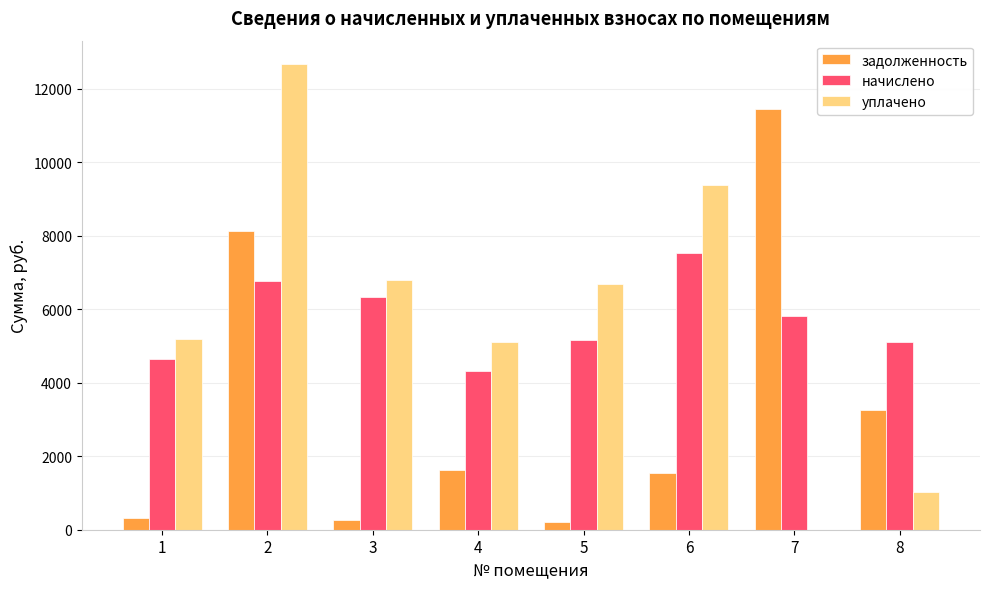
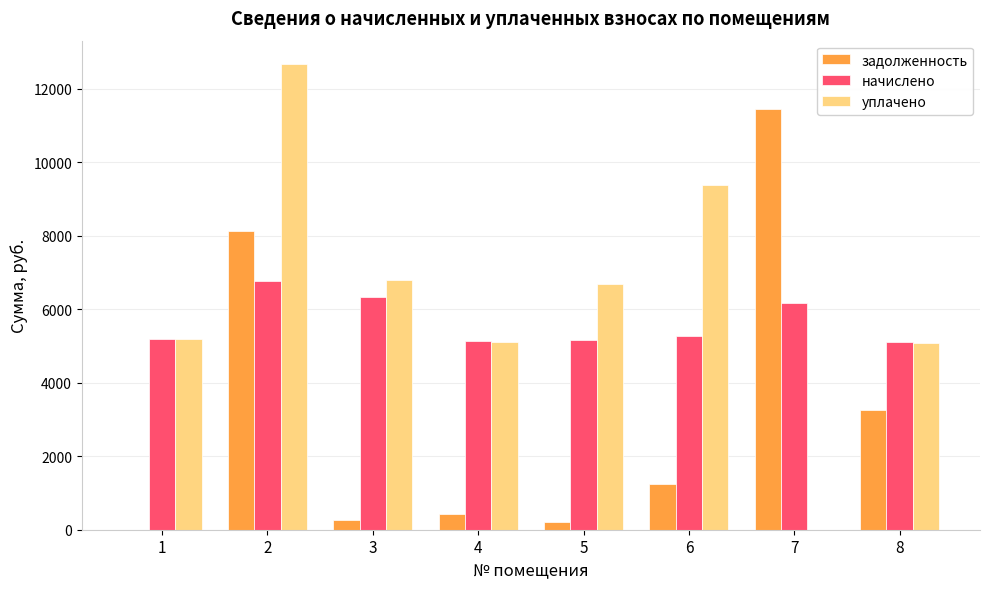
  {
    "задолженность": {
-     "1": 300,
+     "1": 0,
      "2": 8100,
      "3": 300,
-     "4": 1600,
+     "4": 400,
      "5": 200,
-     "6": 1600,
+     "6": 1300,
      "7": 11400,
      "8": 3200
    },
    "начислено": {
-     "1": 4700,
+     "1": 5200,
      "2": 6800,
      "3": 6300,
-     "4": 4300,
+     "4": 5100,
      "5": 5200,
-     "6": 7500,
-     "7": 5800,
+     "6": 5300,
+     "7": 6200,
      "8": 5100
    },
    "уплачено": {
      "1": 5200,
      "2": 12700,
      "3": 6800,
      "4": 5100,
      "5": 6700,
      "6": 9400,
      "7": 0,
-     "8": 1000
+     "8": 5100
    }
  }
